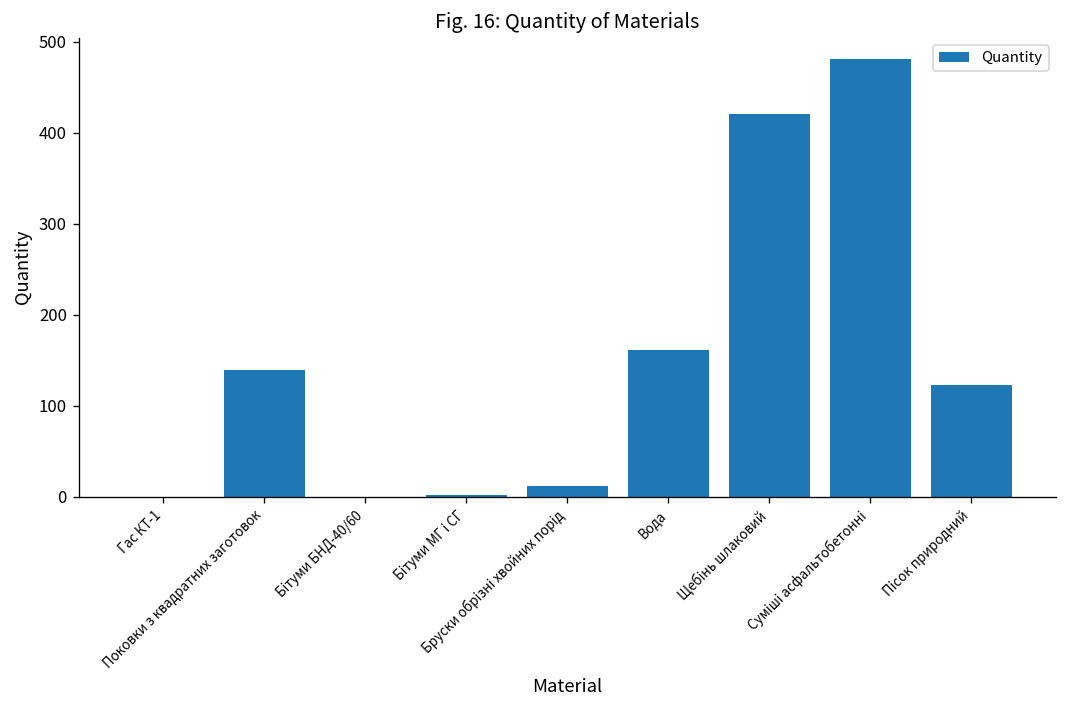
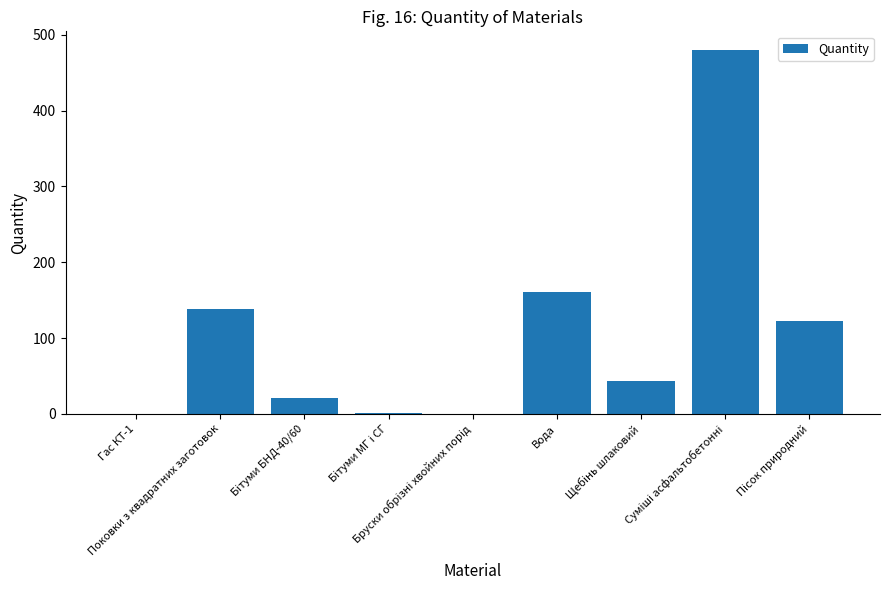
  {
    "Поковки з квадратних заготовок": 140,
-   "Бiтуми БНД-40/60": 0,
-   "Бруски обрiзнi хвойних порiд": 10,
+   "Бiтуми БНД-40/60": 20,
+   "Бруски обрiзнi хвойних порiд": 0,
    "Вода": 160,
-   "Щебiнь шлаковий": 420,
+   "Щебiнь шлаковий": 40,
    "Сумiшi асфальтобетоннi": 480,
    "Пiсок природний": 120
  }
